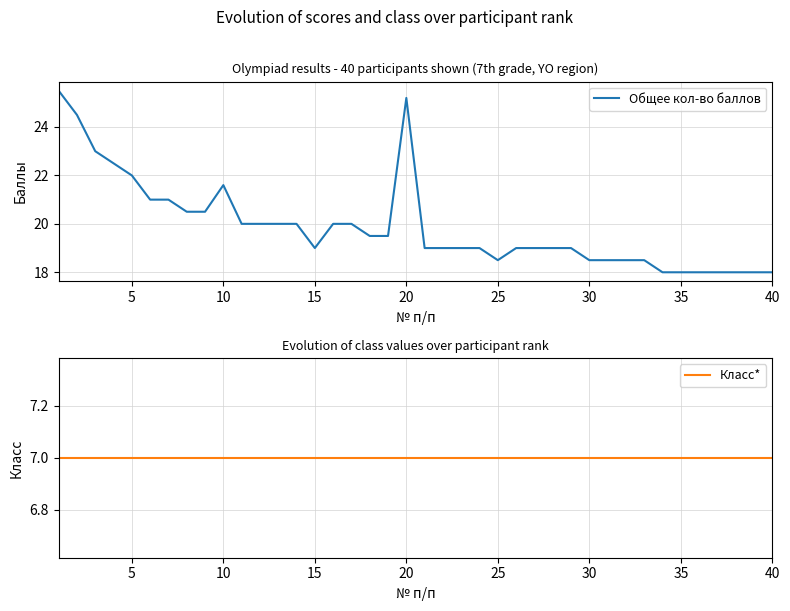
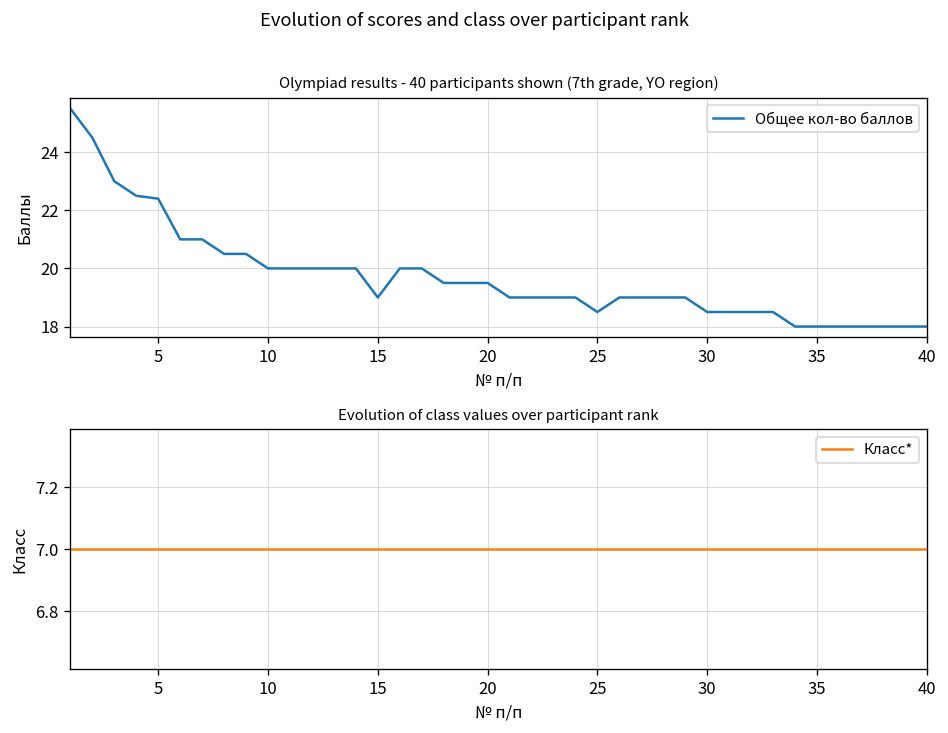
  {
    "Olympiad results - 40 participants shown (7th grade, YO region)": {
-     "5": 22.0,
-     "10": 21.6,
+     "5": 22.4,
+     "10": 20.0,
      "15": 19.0,
-     "20": 25.2,
+     "20": 19.5,
      "25": 18.5,
      "30": 18.5,
      "35": 18.0,
      "40": 18.0
    },
    "Evolution of class values over participant rank": {
      "5": 7.00,
      "10": 7.00,
      "15": 7.00,
      "20": 7.00,
      "25": 7.00,
      "30": 7.00,
      "35": 7.00,
      "40": 7.00
    }
  }
